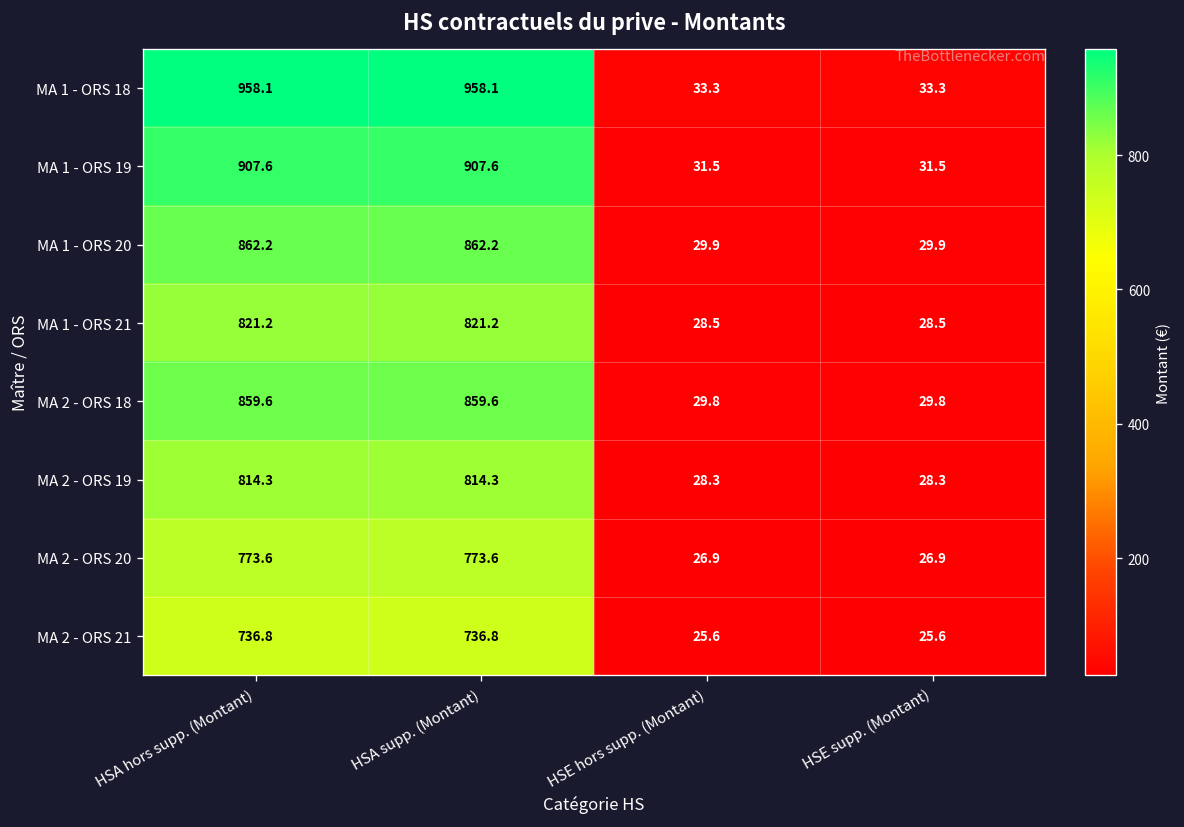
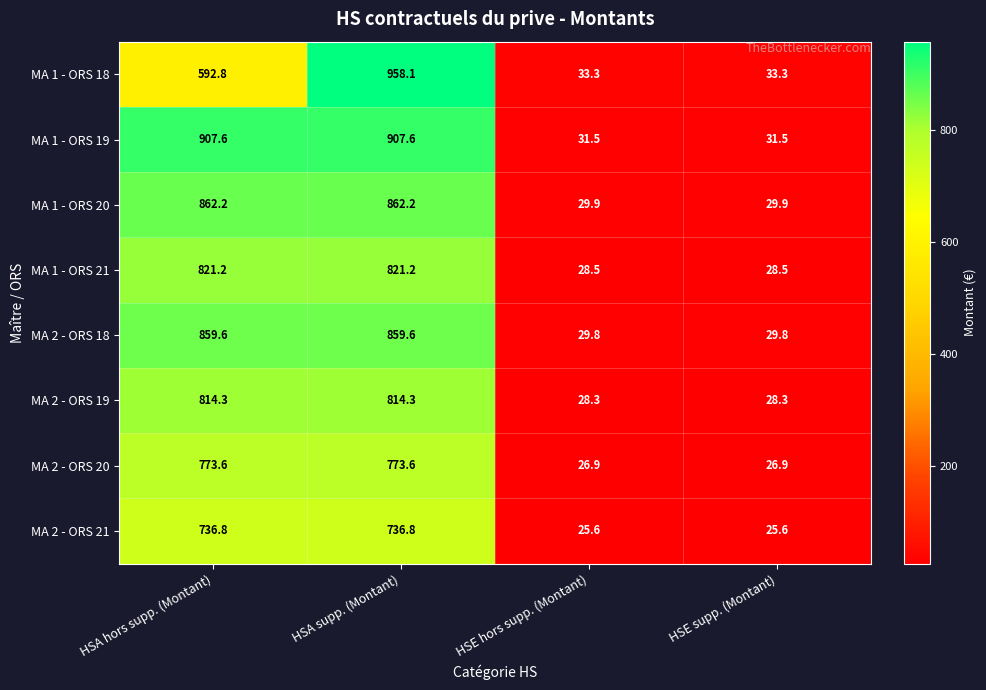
  {
    "MA 1 - ORS 18": {
-     "HSA hors supp. (Montant)": 958.1,
+     "HSA hors supp. (Montant)": 592.8,
      "HSA supp. (Montant)": 958.1,
      "HSE hors supp. (Montant)": 33.3
    },
    "MA 1 - ORS 19": {
      "HSA hors supp. (Montant)": 907.6,
      "HSA supp. (Montant)": 907.6,
      "HSE hors supp. (Montant)": 31.5,
      "HSE supp. (Montant)": 31.5
    },
    "MA 1 - ORS 20": {
      "HSA hors supp. (Montant)": 862.2,
      "HSA supp. (Montant)": 862.2,
      "HSE hors supp. (Montant)": 29.9,
      "HSE supp. (Montant)": 29.9
    },
    "MA 1 - ORS 21": {
      "HSA hors supp. (Montant)": 821.2,
      "HSA supp. (Montant)": 821.2,
      "HSE hors supp. (Montant)": 28.5,
      "HSE supp. (Montant)": 28.5
    },
    "MA 2 - ORS 18": {
      "HSA hors supp. (Montant)": 859.6,
      "HSA supp. (Montant)": 859.6,
      "HSE hors supp. (Montant)": 29.8,
      "HSE supp. (Montant)": 29.8
    },
    "MA 2 - ORS 19": {
      "HSA hors supp. (Montant)": 814.3,
      "HSA supp. (Montant)": 814.3,
      "HSE hors supp. (Montant)": 28.3,
      "HSE supp. (Montant)": 28.3
    },
    "MA 2 - ORS 20": {
      "HSA hors supp. (Montant)": 773.6,
      "HSA supp. (Montant)": 773.6,
      "HSE hors supp. (Montant)": 26.9,
      "HSE supp. (Montant)": 26.9
    },
    "MA 2 - ORS 21": {
      "HSA hors supp. (Montant)": 736.8,
      "HSA supp. (Montant)": 736.8,
      "HSE hors supp. (Montant)": 25.6,
      "HSE supp. (Montant)": 25.6
    }
  }
